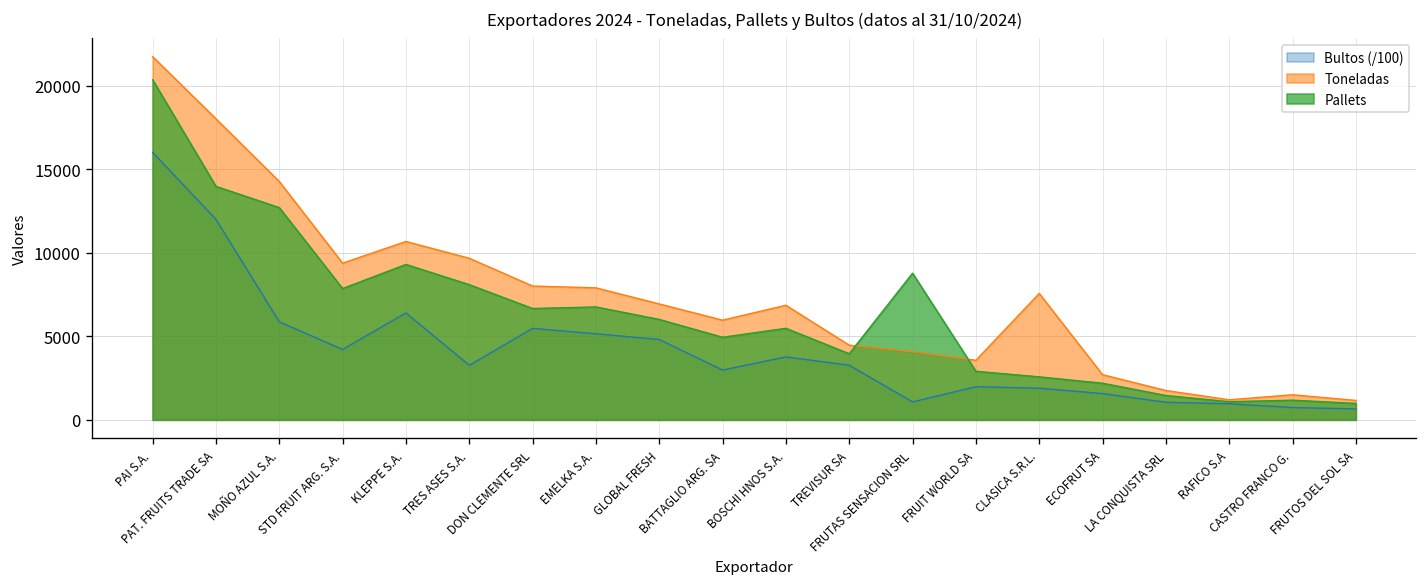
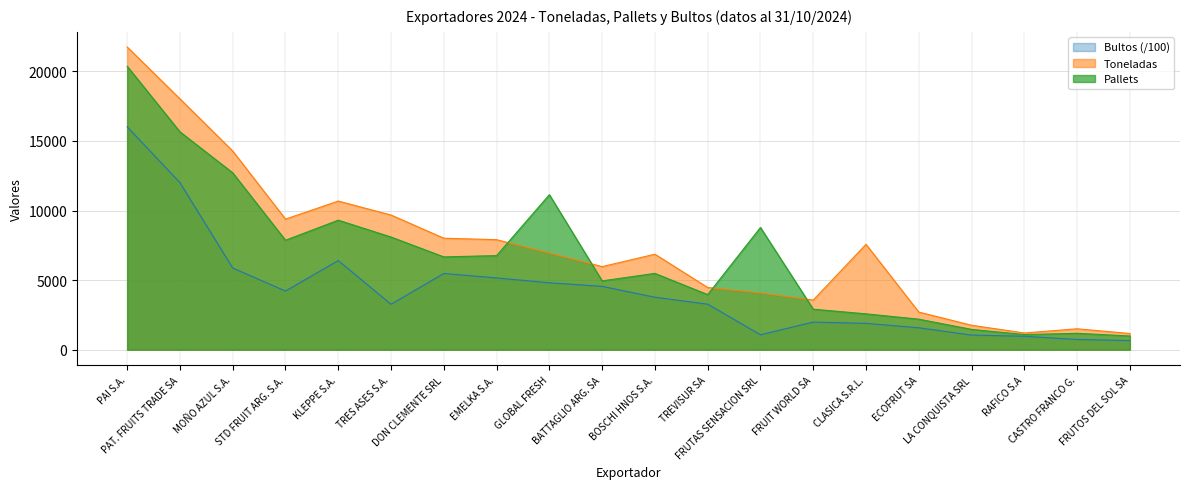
  {
    "Bultos (/100)": {
      "PAI S.A.": 16000,
      "PAT. FRUITS TRADE SA": 12000,
      "MOÑO AZUL S.A.": 5900,
      "STD FRUIT ARG. S.A.": 4200,
      "KLEPPE S.A.": 6400,
      "TRES ASES S.A.": 3300,
      "DON CLEMENTE SRL": 5500,
      "EMELKA S.A.": 5200,
      "GLOBAL FRESH": 4800,
-     "BATTAGLIO ARG. SA": 3000,
+     "BATTAGLIO ARG. SA": 4600,
      "BOSCHI HNOS S.A.": 3800,
      "TREVISUR SA": 3300,
      "FRUTAS SENSACION SRL": 1100,
      "FRUIT WORLD SA": 2000,
      "CLASICA S.R.L.": 1900,
      "ECOFRUT SA": 1600,
      "LA CONQUISTA SRL": 1100,
      "CASTRO FRANCO G.": 700,
      "FRUTOS DEL SOL SA": 700
    },
    "Toneladas": {
      "PAI S.A.": 21800,
      "PAT. FRUITS TRADE SA": 18000,
      "MOÑO AZUL S.A.": 14300,
      "STD FRUIT ARG. S.A.": 9400,
      "KLEPPE S.A.": 10700,
      "TRES ASES S.A.": 9700,
      "DON CLEMENTE SRL": 8000,
      "EMELKA S.A.": 7900,
      "GLOBAL FRESH": 6900,
      "BATTAGLIO ARG. SA": 6000,
      "BOSCHI HNOS S.A.": 6900,
      "TREVISUR SA": 4500,
      "FRUTAS SENSACION SRL": 4100,
      "FRUIT WORLD SA": 3600,
      "CLASICA S.R.L.": 7600,
      "ECOFRUT SA": 2700,
      "LA CONQUISTA SRL": 1800,
      "CASTRO FRANCO G.": 1500
    },
    "Pallets": {
      "PAI S.A.": 20400,
-     "PAT. FRUITS TRADE SA": 14000,
+     "PAT. FRUITS TRADE SA": 15700,
      "MOÑO AZUL S.A.": 12700,
      "STD FRUIT ARG. S.A.": 7900,
      "KLEPPE S.A.": 9300,
      "TRES ASES S.A.": 8100,
      "DON CLEMENTE SRL": 6700,
      "EMELKA S.A.": 6800,
-     "GLOBAL FRESH": 6000,
+     "GLOBAL FRESH": 11100,
      "BATTAGLIO ARG. SA": 4900,
      "BOSCHI HNOS S.A.": 5500,
      "TREVISUR SA": 4000,
      "FRUTAS SENSACION SRL": 8800,
      "FRUIT WORLD SA": 2900,
      "CLASICA S.R.L.": 2600,
      "ECOFRUT SA": 2200,
      "LA CONQUISTA SRL": 1500,
      "CASTRO FRANCO G.": 1200
    }
  }
